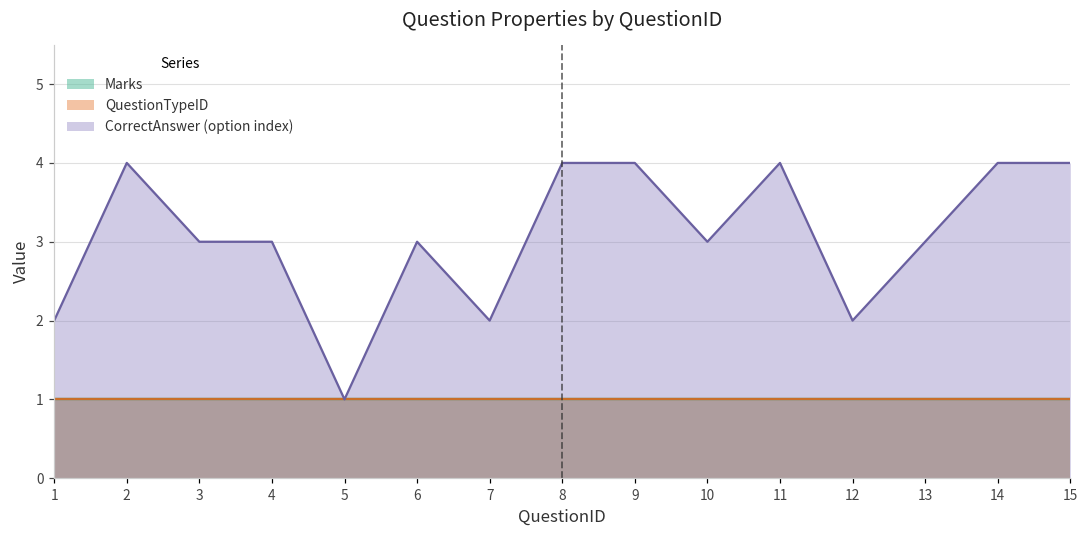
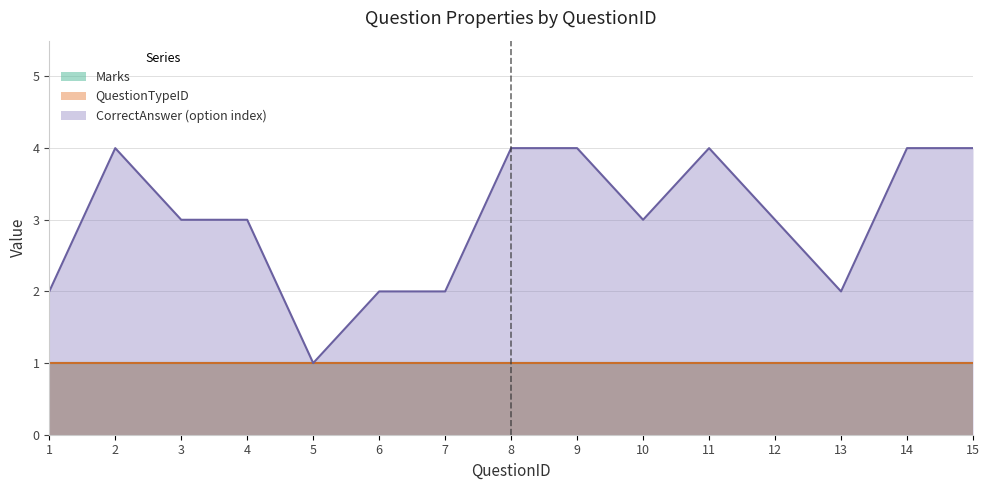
  {
    "QuestionTypeID": {
      "1": 1,
      "2": 1,
      "3": 1,
      "4": 1,
      "6": 1,
      "7": 1,
      "8": 1,
      "9": 1,
      "10": 1,
      "11": 1,
      "12": 1,
      "13": 1,
      "14": 1,
      "15": 1
    },
    "CorrectAnswer (option index)": {
      "1": 2,
      "2": 4,
      "3": 3,
      "4": 3,
-     "6": 3,
+     "6": 2,
      "7": 2,
      "8": 4,
      "9": 4,
      "10": 3,
      "11": 4,
-     "12": 2,
-     "13": 3,
+     "12": 3,
+     "13": 2,
      "14": 4,
      "15": 4
    }
  }
